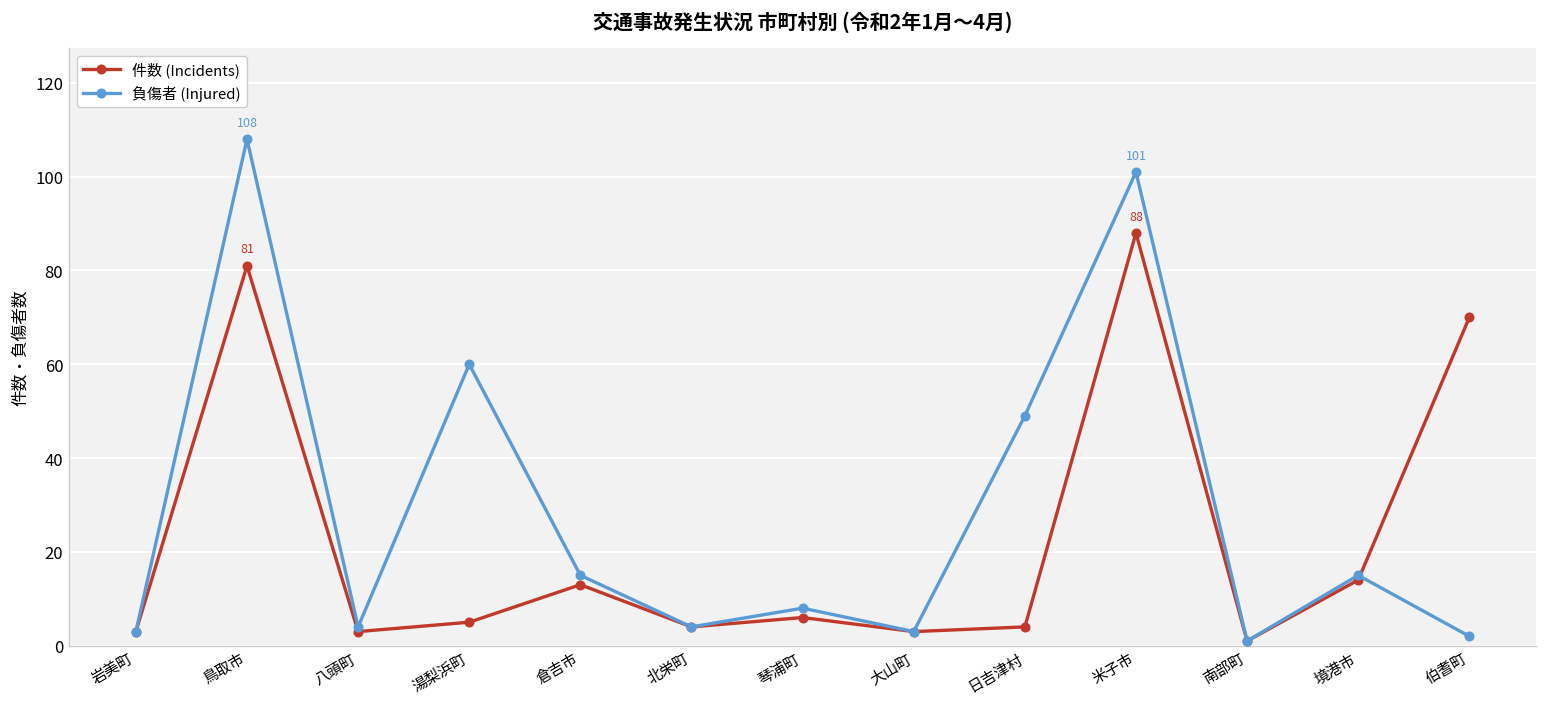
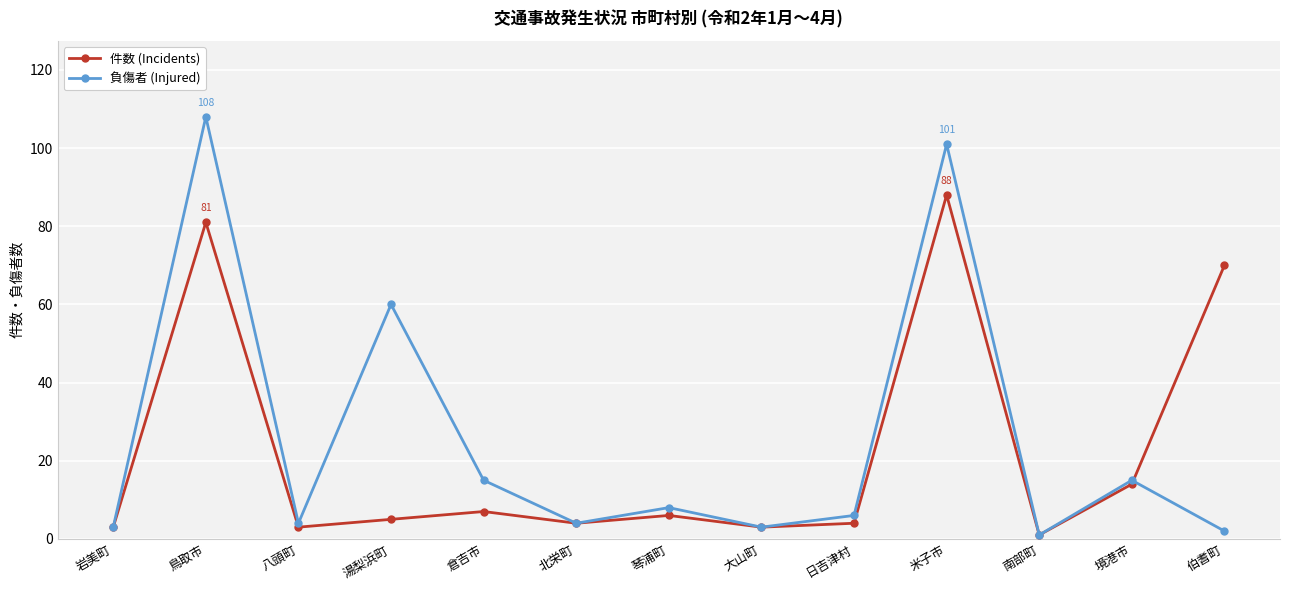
  {
    "件数 (Incidents)": {
      "八頭町": 3,
      "湯梨浜町": 5,
-     "倉吉市": 13,
+     "倉吉市": 7,
      "琴浦町": 6,
      "日吉津村": 4,
      "境港市": 14,
      "伯耆町": 70
    },
    "負傷者 (Injured)": {
      "八頭町": 4,
      "湯梨浜町": 60,
      "倉吉市": 15,
      "琴浦町": 8,
-     "日吉津村": 49,
+     "日吉津村": 6,
      "境港市": 15,
      "伯耆町": 2
    }
  }
